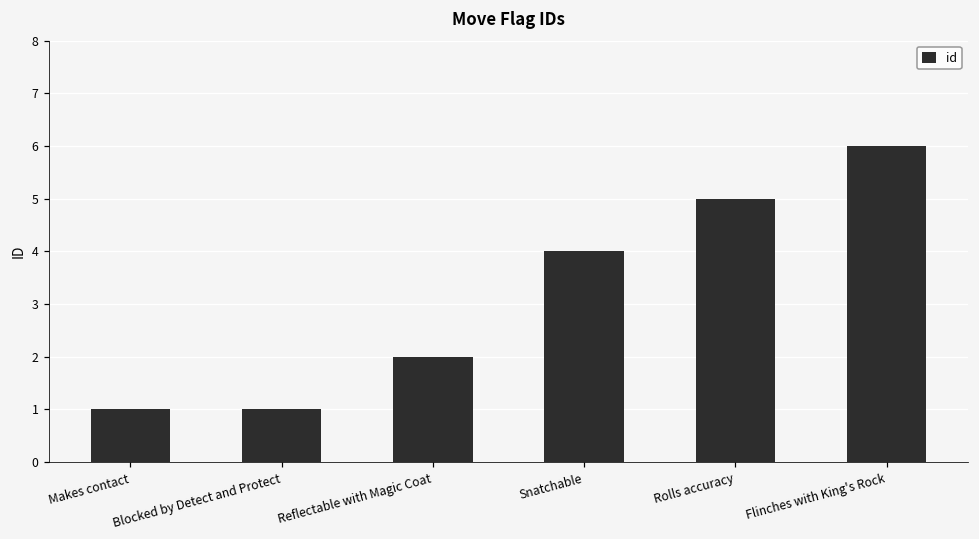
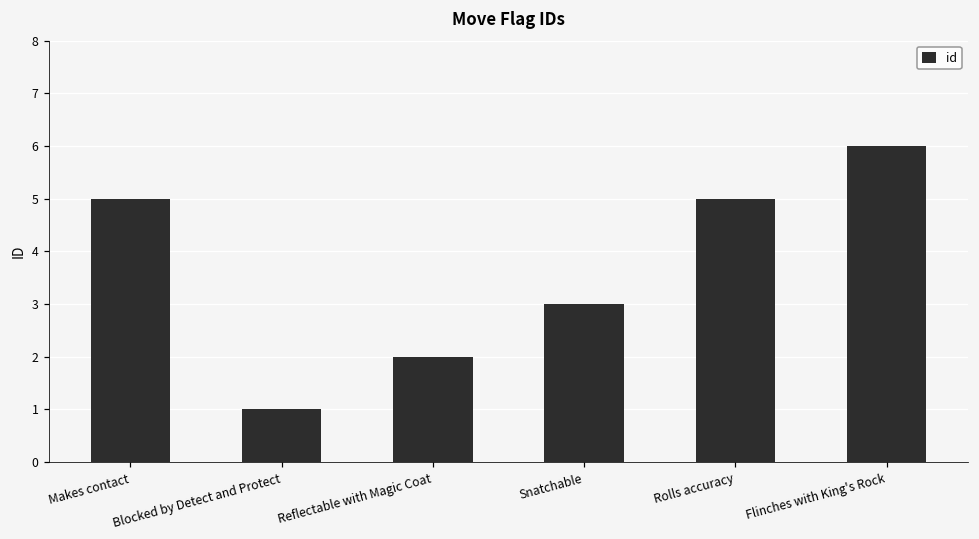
  {
-   "Makes contact": 1,
+   "Makes contact": 5,
    "Blocked by Detect and Protect": 1,
    "Reflectable with Magic Coat": 2,
-   "Snatchable": 4,
+   "Snatchable": 3,
    "Rolls accuracy": 5,
    "Flinches with King's Rock": 6
  }
